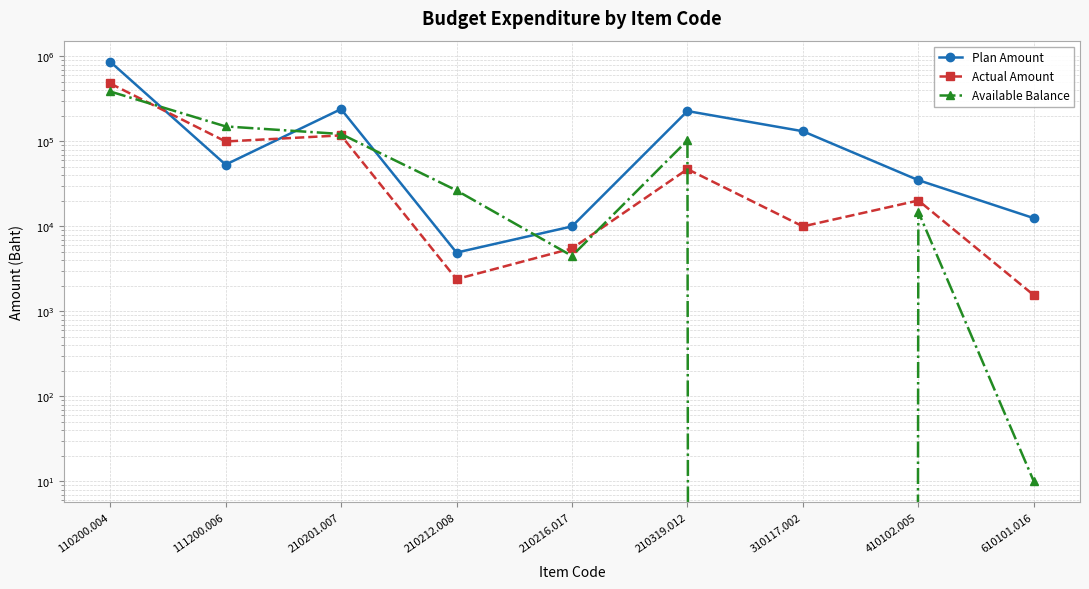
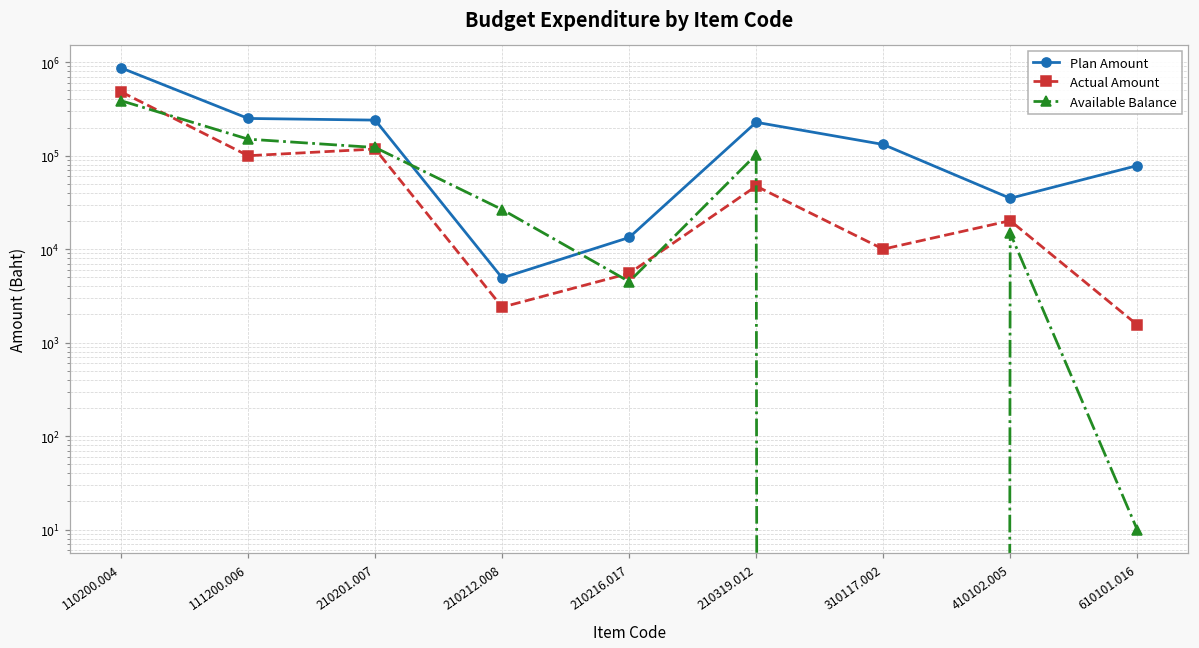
  {
    "Plan Amount": {
      "110200.004": 900000,
-     "111200.006": 50000,
+     "111200.006": 250000,
      "210201.007": 240000,
      "210212.008": 5000,
-     "210216.017": 10000,
+     "210216.017": 13000,
      "210319.012": 230000,
      "310117.002": 130000,
      "410102.005": 35000,
-     "610101.016": 13000
+     "610101.016": 80000
    },
    "Actual Amount": {
      "110200.004": 500000,
      "111200.006": 100000,
      "210212.008": 2400,
      "210216.017": 6000,
      "210319.012": 50000,
      "310117.002": 10000,
      "410102.005": 20000,
      "610101.016": 1600
    },
    "Available Balance": {
      "110200.004": 400000,
      "111200.006": 150000,
      "210212.008": 27000,
      "210216.017": 4000,
      "210319.012": 100000,
      "410102.005": 15000,
      "610101.016": 10
    }
  }
